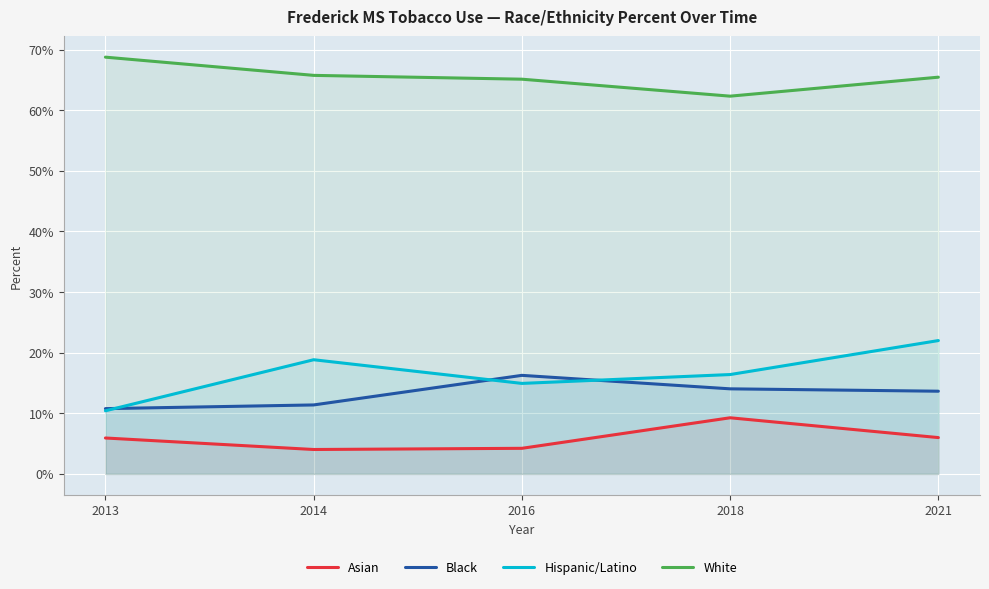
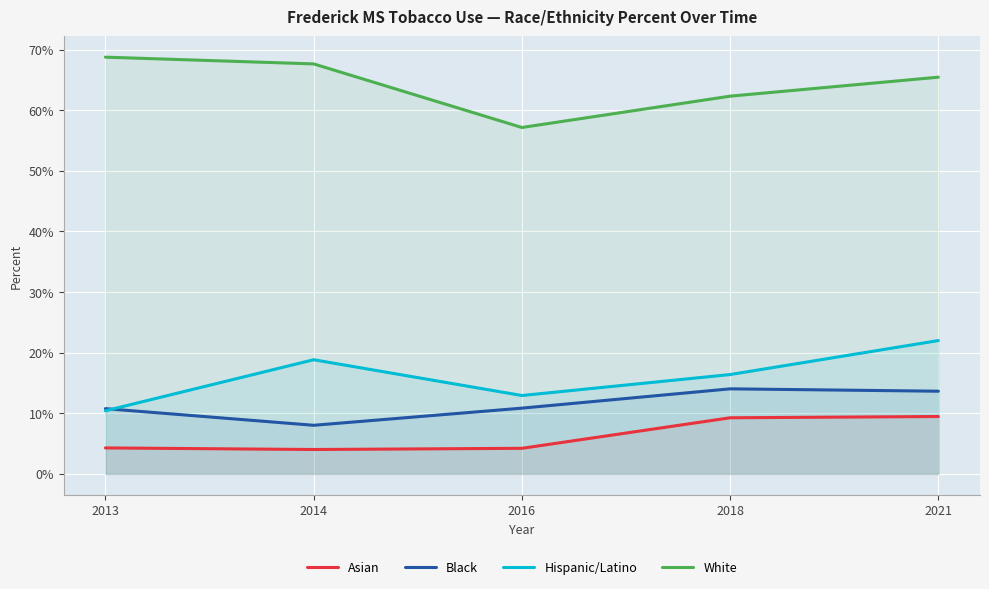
  {
    "Asian": {
-     "2013": "6%",
+     "2013": "4%",
      "2014": "4%",
      "2016": "4%",
      "2018": "9%",
-     "2021": "6%"
+     "2021": "9%"
    },
    "Black": {
-     "2014": "11%",
-     "2016": "16%",
+     "2014": "8%",
+     "2016": "11%",
      "2018": "14%",
      "2021": "14%"
    },
    "Hispanic/Latino": {
      "2014": "19%",
-     "2016": "15%",
+     "2016": "13%",
      "2018": "16%",
      "2021": "22%"
    },
    "White": {
      "2013": "69%",
-     "2014": "66%",
-     "2016": "65%",
+     "2014": "68%",
+     "2016": "57%",
      "2018": "62%",
      "2021": "65%"
    }
  }
